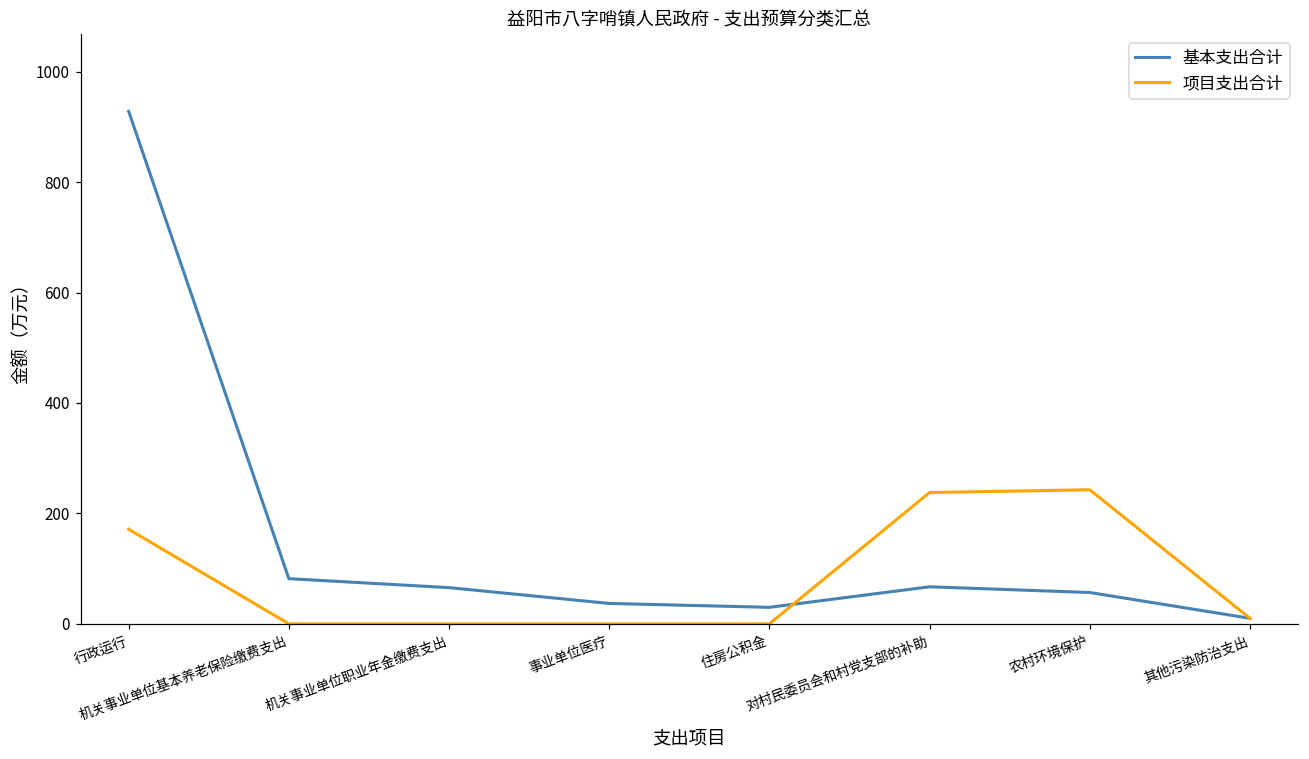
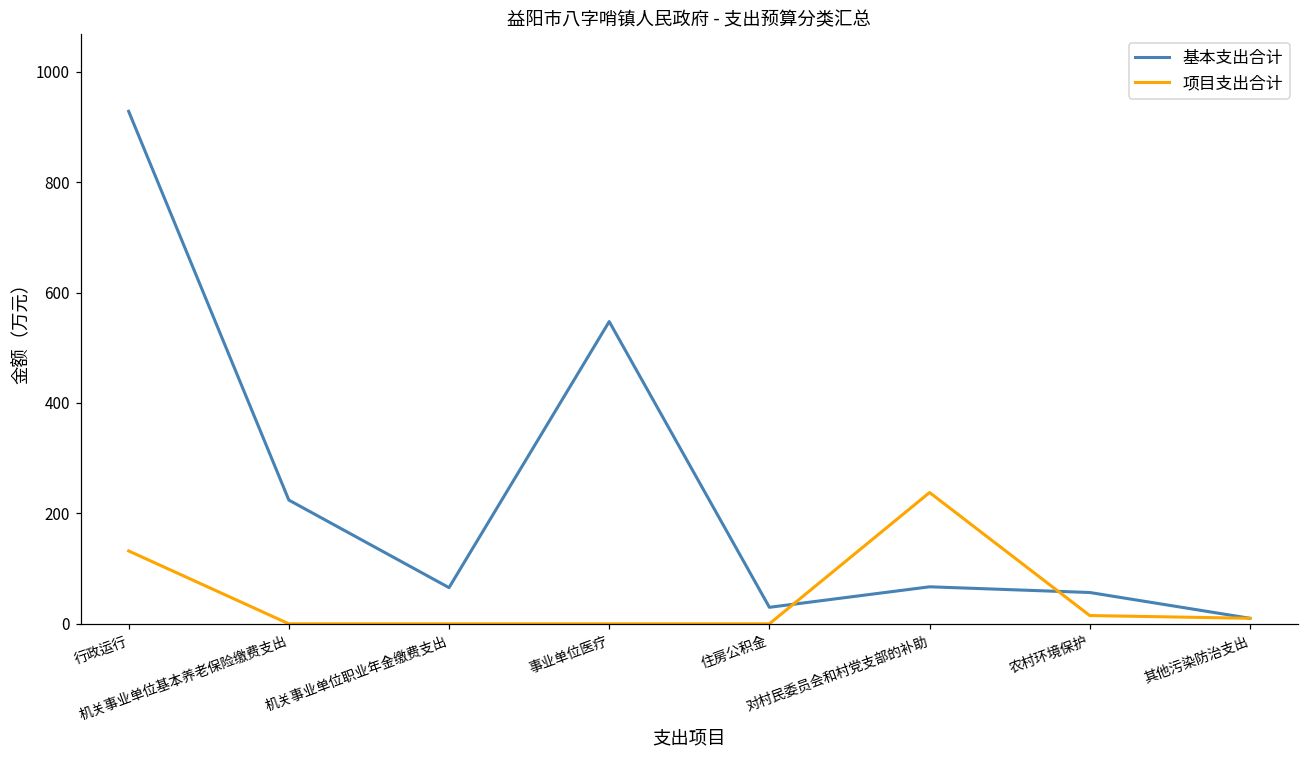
  {
    "基本支出合计": {
      "行政运行": 930,
-     "机关事业单位基本养老保险缴费支出": 80,
+     "机关事业单位基本养老保险缴费支出": 220,
      "机关事业单位职业年金缴费支出": 70,
-     "事业单位医疗": 40,
+     "事业单位医疗": 550,
      "住房公积金": 30,
      "对村民委员会和村党支部的补助": 70,
      "农村环境保护": 60
    },
    "项目支出合计": {
-     "行政运行": 170,
+     "行政运行": 130,
      "机关事业单位基本养老保险缴费支出": 0,
      "机关事业单位职业年金缴费支出": 0,
      "事业单位医疗": 0,
      "住房公积金": 0,
      "对村民委员会和村党支部的补助": 240,
-     "农村环境保护": 240
+     "农村环境保护": 10
    }
  }
